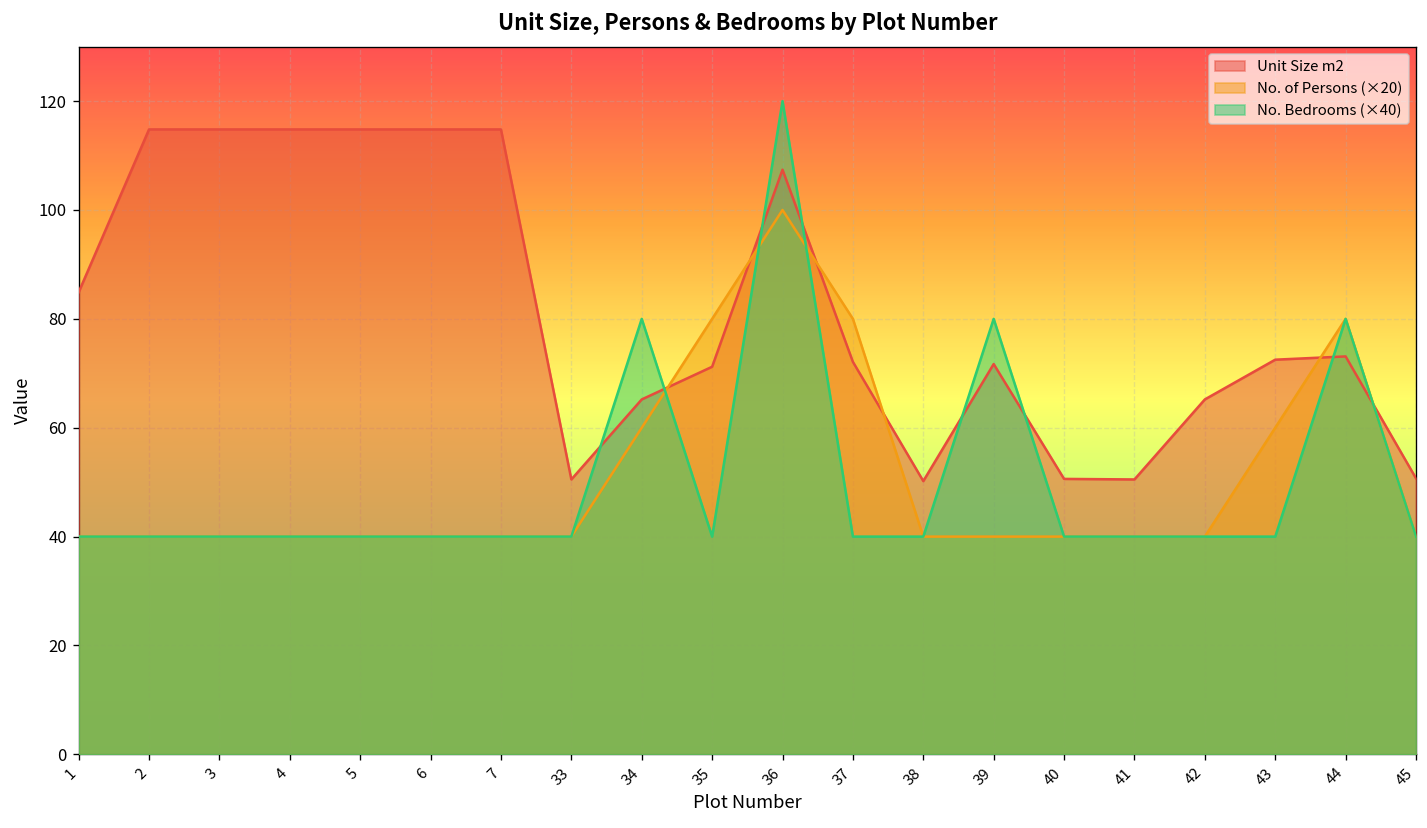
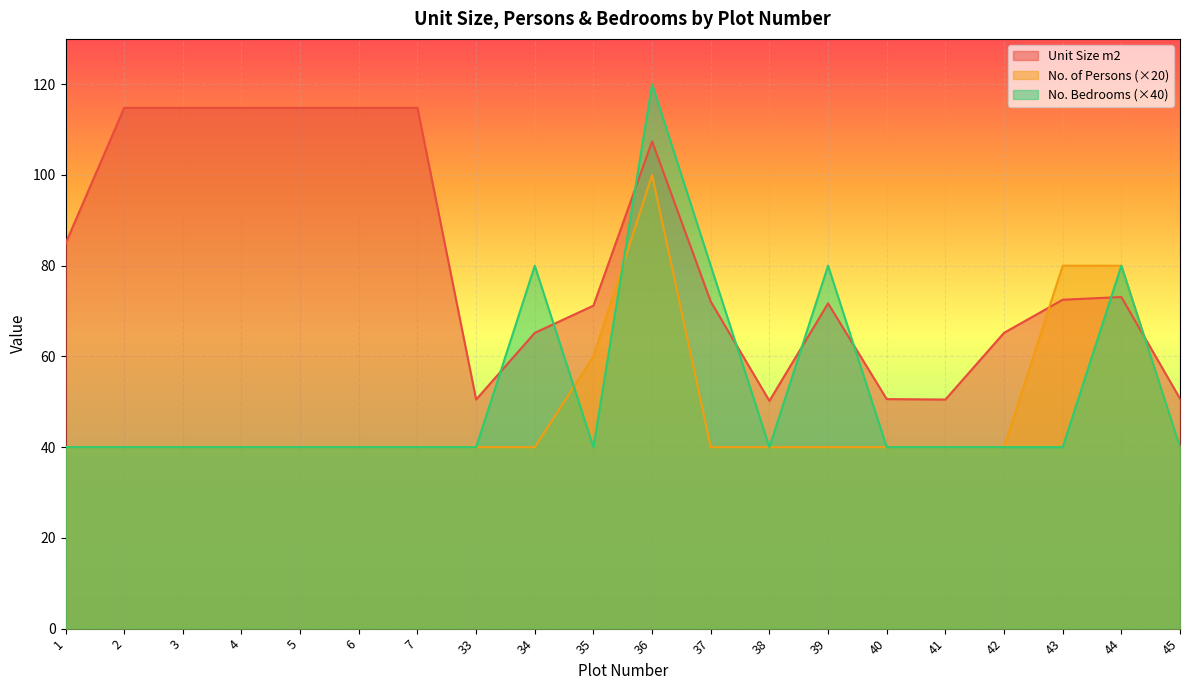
  {
    "Unit Size m2": {
      "1": 85,
      "2": 115,
      "3": 115,
      "4": 115,
      "5": 115,
      "6": 115,
      "7": 115,
      "33": 51,
      "34": 65,
      "35": 71,
      "36": 107,
      "37": 72,
      "38": 50,
      "39": 72,
      "40": 51,
      "41": 51,
      "42": 65,
      "43": 73,
      "44": 73,
      "45": 51
    },
    "No. of Persons (×20)": {
-     "34": 60,
-     "35": 80,
+     "34": 40,
+     "35": 60,
      "36": 100,
-     "37": 80,
+     "37": 40,
      "39": 40,
-     "43": 60
+     "43": 80
    },
    "No. Bedrooms (×40)": {
      "34": 80,
      "35": 40,
      "36": 120,
-     "37": 40,
+     "37": 80,
      "39": 80,
      "43": 40
    }
  }
